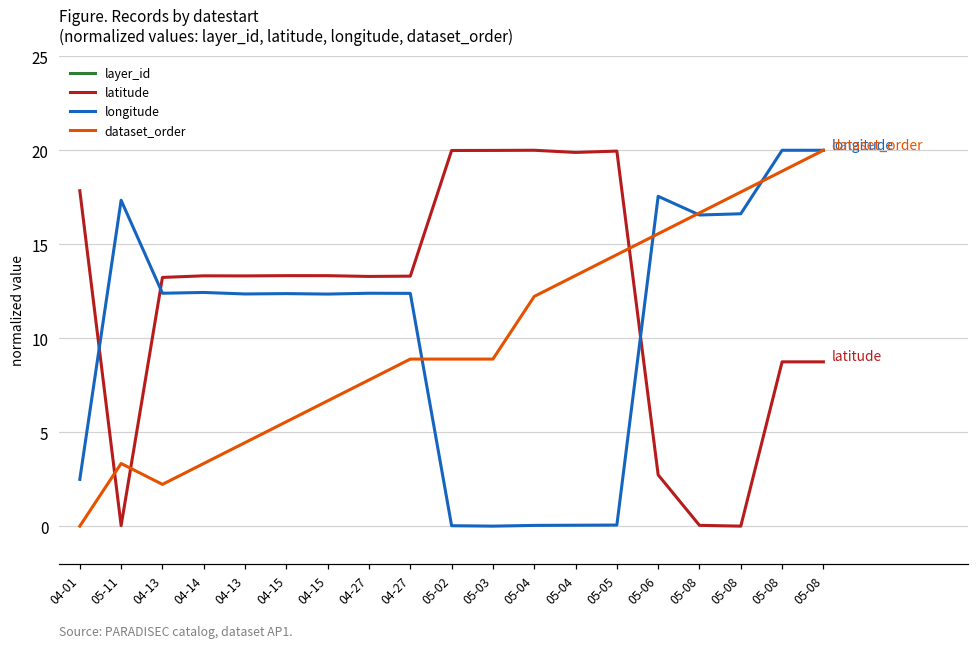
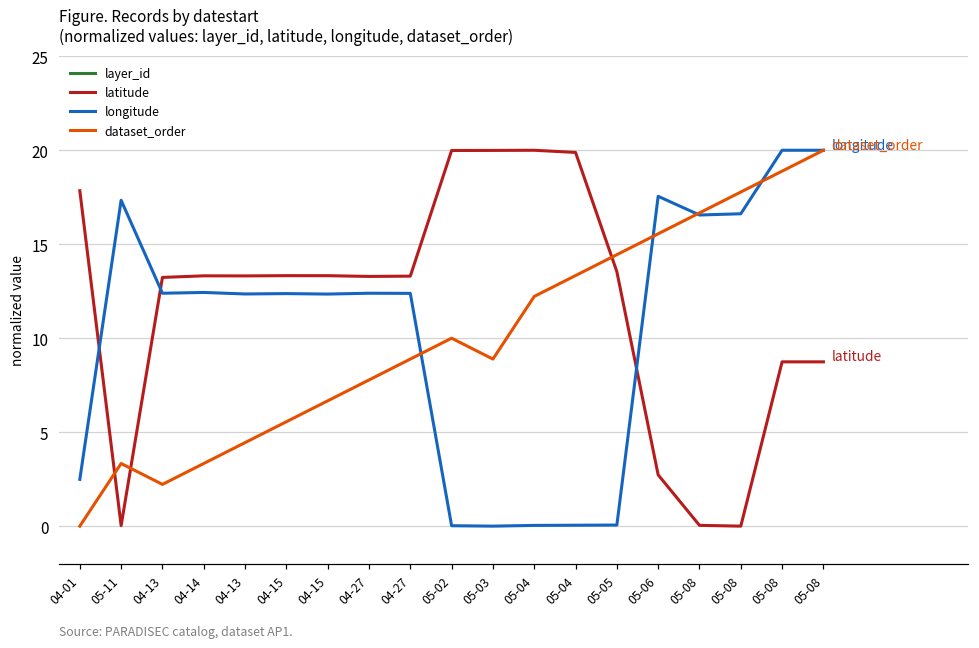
  {
    "latitude": {
      "04-01": 17.8,
      "05-11": 0.0,
      "04-14": 13.3,
      "05-02": 20.0,
      "05-03": 20.0,
-     "05-05": 20.0,
+     "05-05": 13.5,
      "05-06": 2.7
    },
    "longitude": {
      "04-01": 2.5,
      "05-11": 17.3,
      "04-14": 12.4,
      "05-02": 0.0,
      "05-03": 0.0,
      "05-05": 0.1,
      "05-06": 17.6
    },
    "dataset_order": {
      "04-01": 0.0,
      "05-11": 3.3,
      "04-14": 3.3,
-     "05-02": 8.9,
+     "05-02": 10.0,
      "05-03": 8.9,
      "05-05": 14.4,
      "05-06": 15.6
    }
  }
